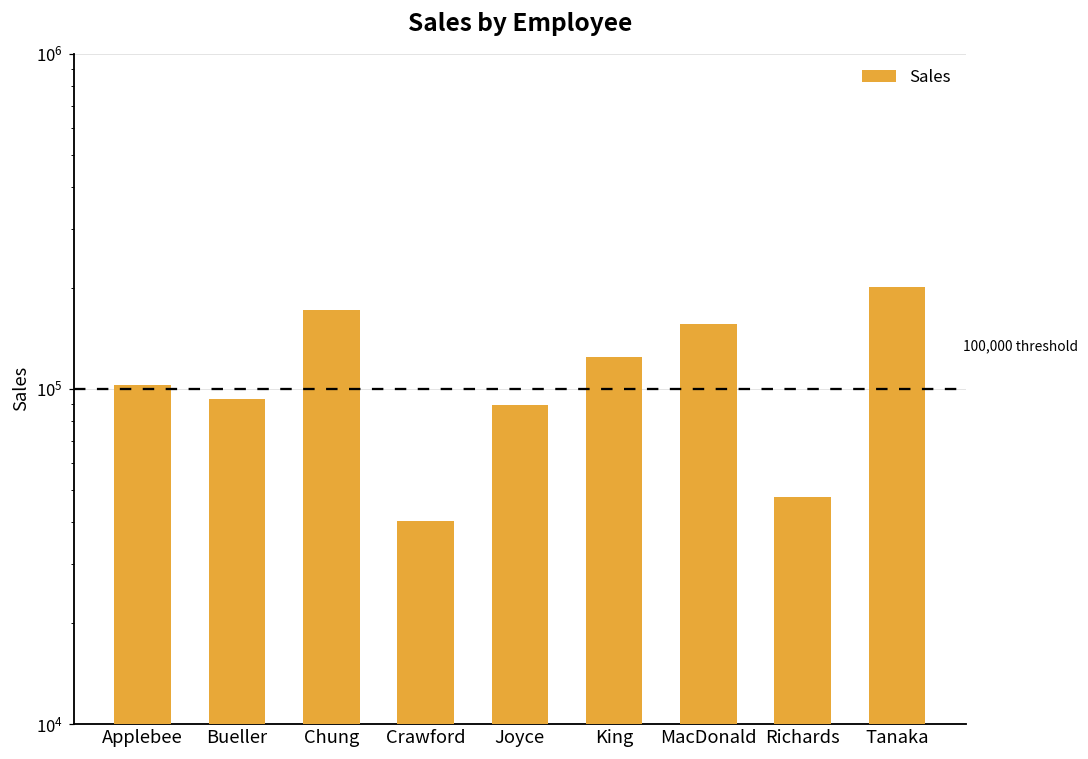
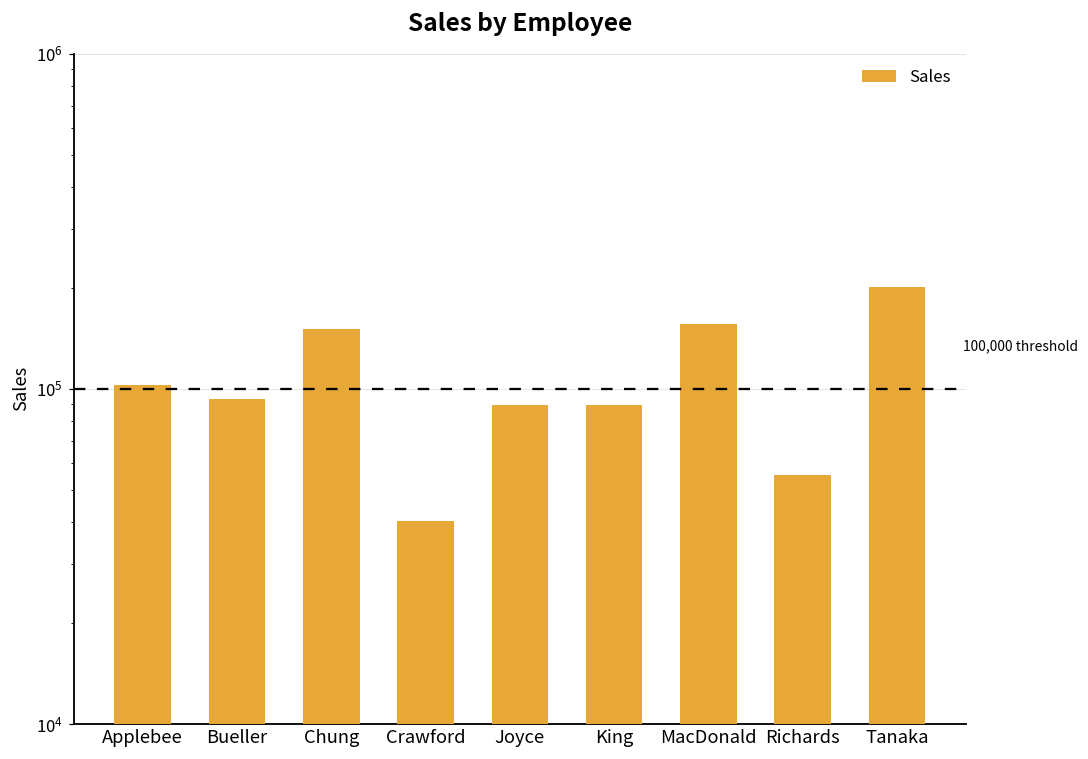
  {
    "Applebee": 102000,
    "Bueller": 94000,
-   "Chung": 170000,
+   "Chung": 150000,
    "Crawford": 40000,
    "Joyce": 89000,
-   "King": 125000,
+   "King": 90000,
    "MacDonald": 160000,
-   "Richards": 48000,
+   "Richards": 55000,
    "Tanaka": 200000
  }
